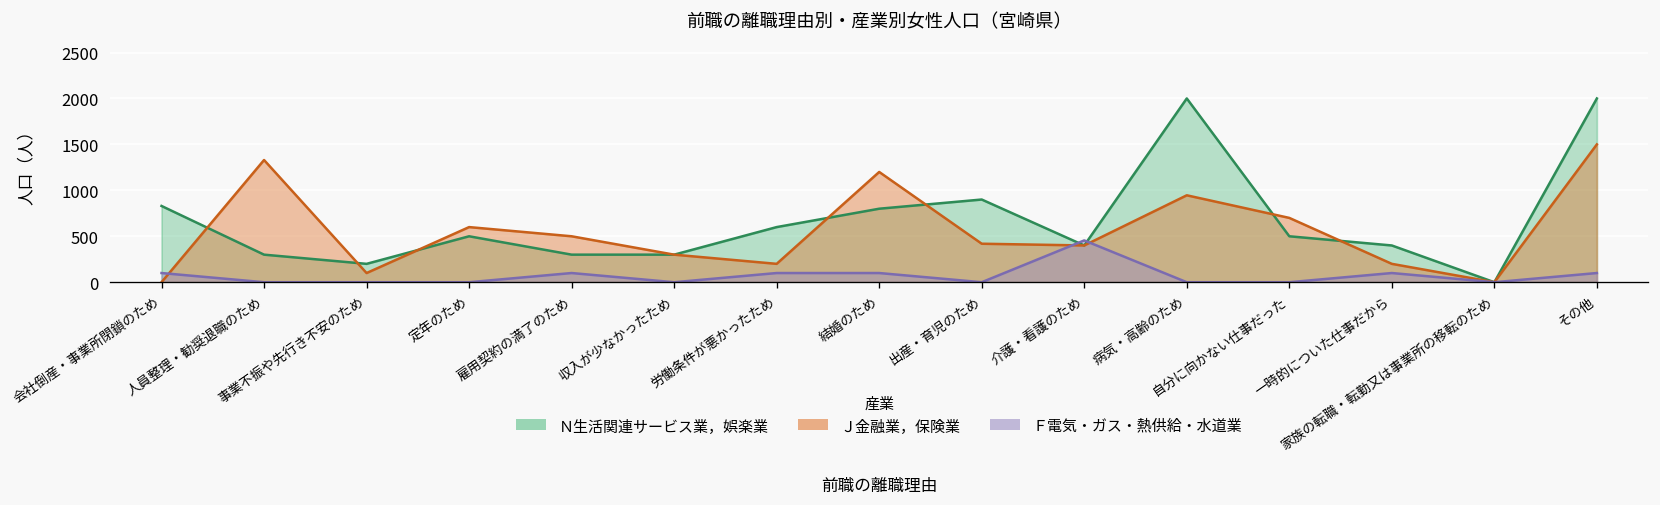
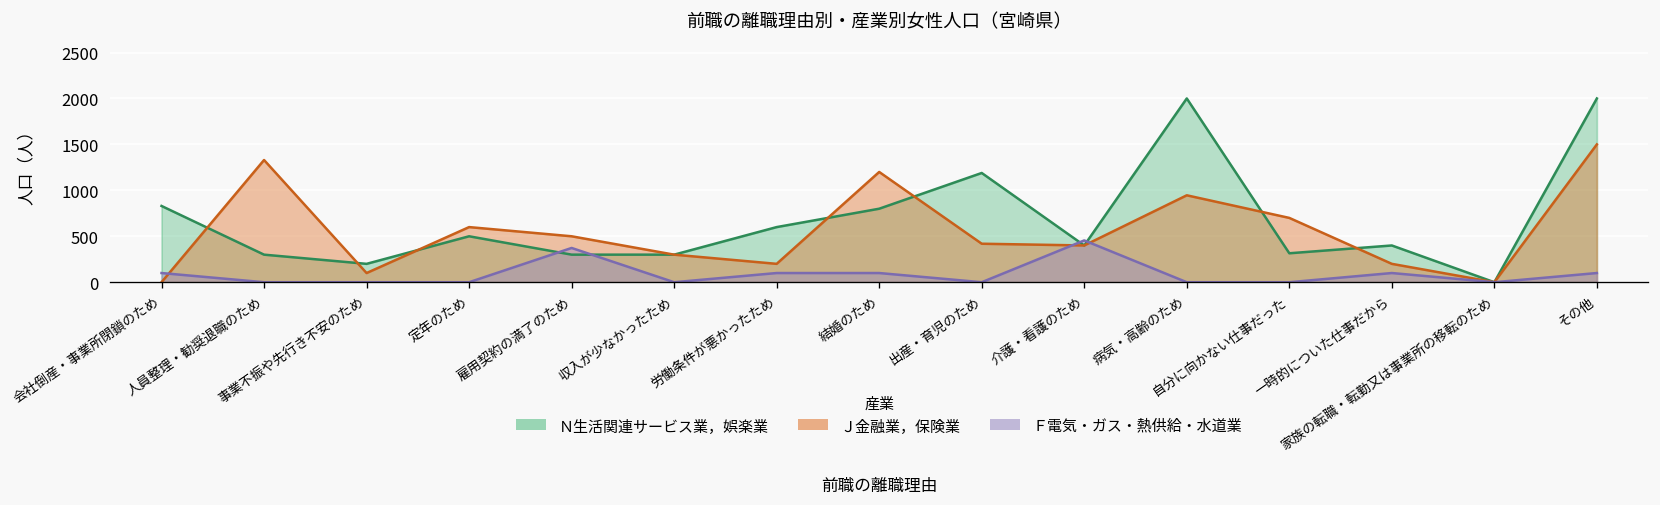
  {
    "Ｎ生活関連サービス業，娯楽業": {
      "会社倒産・事業所閉鎖のため": 800,
      "人員整理・勧奨退職のため": 300,
      "事業不振や先行き不安のため": 200,
      "定年のため": 500,
      "雇用契約の満了のため": 300,
      "労働条件が悪かったため": 600,
      "結婚のため": 800,
-     "出産・育児のため": 900,
+     "出産・育児のため": 1200,
      "病気・高齢のため": 2000,
-     "自分に向かない仕事だった": 500,
+     "自分に向かない仕事だった": 300,
      "一時的についた仕事だから": 400,
      "その他": 2000
    },
    "Ｊ金融業，保険業": {
      "会社倒産・事業所閉鎖のため": 0,
      "人員整理・勧奨退職のため": 1300,
      "事業不振や先行き不安のため": 100,
      "定年のため": 600,
      "雇用契約の満了のため": 500,
      "労働条件が悪かったため": 200,
      "結婚のため": 1200,
      "出産・育児のため": 400,
      "病気・高齢のため": 900,
      "自分に向かない仕事だった": 700,
      "一時的についた仕事だから": 200,
      "その他": 1500
    },
    "Ｆ電気・ガス・熱供給・水道業": {
      "会社倒産・事業所閉鎖のため": 100,
      "人員整理・勧奨退職のため": 0,
      "事業不振や先行き不安のため": 0,
      "定年のため": 0,
-     "雇用契約の満了のため": 100,
+     "雇用契約の満了のため": 400,
      "収入が少なかったため": 0,
      "労働条件が悪かったため": 100,
      "結婚のため": 100,
      "出産・育児のため": 0,
      "介護・看護のため": 500,
      "病気・高齢のため": 0,
      "自分に向かない仕事だった": 0,
      "一時的についた仕事だから": 100,
      "その他": 100
    }
  }
